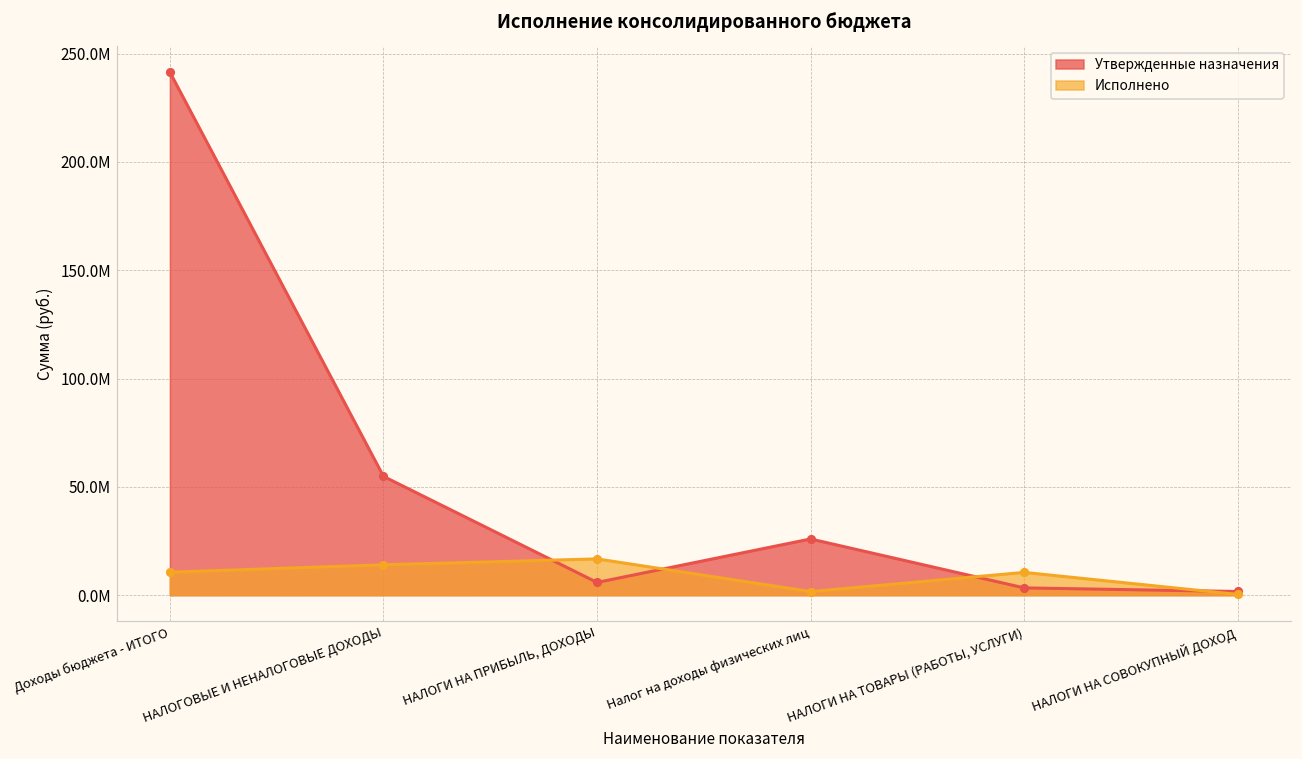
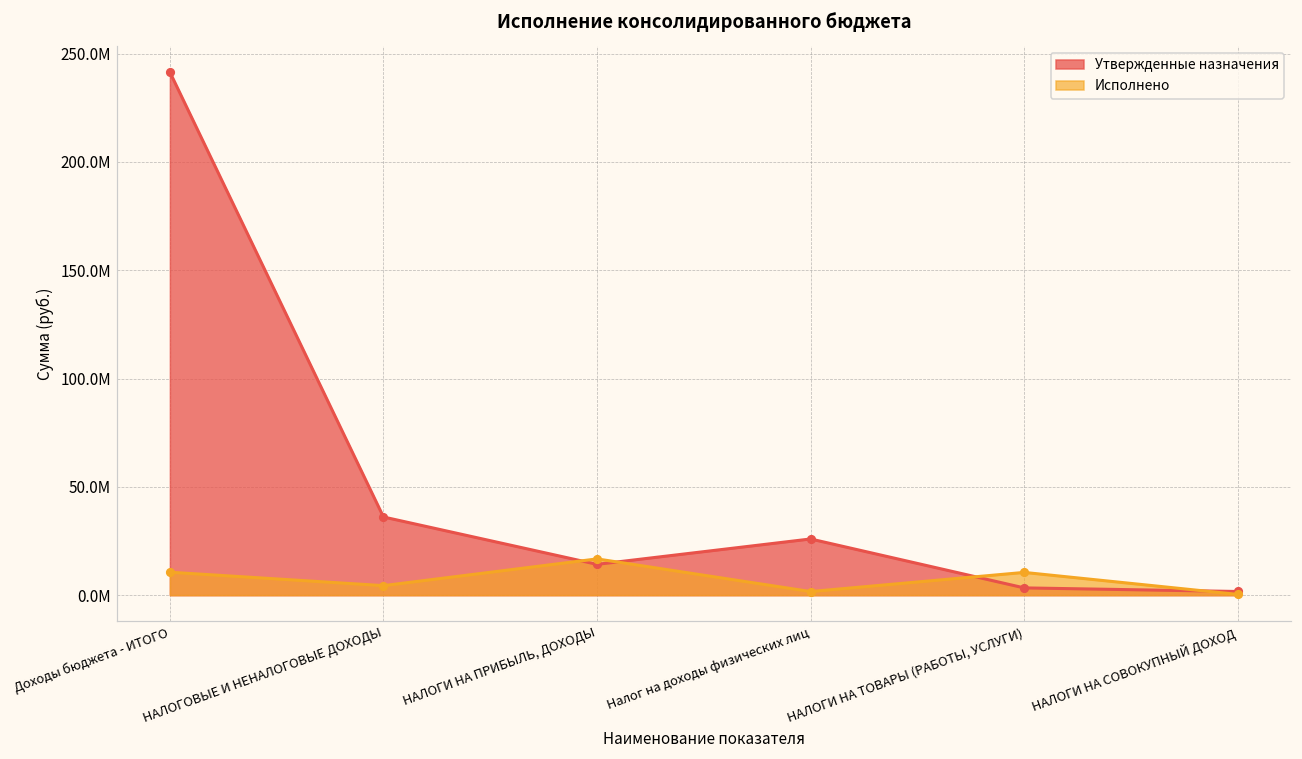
  {
    "Утвержденные назначения": {
      "Доходы бюджета - ИТОГО": 241000000,
-     "НАЛОГОВЫЕ И НЕНАЛОГОВЫЕ ДОХОДЫ": 55000000,
-     "НАЛОГИ НА ПРИБЫЛЬ, ДОХОДЫ": 6000000,
+     "НАЛОГОВЫЕ И НЕНАЛОГОВЫЕ ДОХОДЫ": 36000000,
+     "НАЛОГИ НА ПРИБЫЛЬ, ДОХОДЫ": 14000000,
      "Налог на доходы физических лиц": 26000000,
      "НАЛОГИ НА ТОВАРЫ (РАБОТЫ, УСЛУГИ)": 3000000,
      "НАЛОГИ НА СОВОКУПНЫЙ ДОХОД": 2000000
    },
    "Исполнено": {
      "Доходы бюджета - ИТОГО": 11000000,
-     "НАЛОГОВЫЕ И НЕНАЛОГОВЫЕ ДОХОДЫ": 14000000,
+     "НАЛОГОВЫЕ И НЕНАЛОГОВЫЕ ДОХОДЫ": 4000000,
      "НАЛОГИ НА ПРИБЫЛЬ, ДОХОДЫ": 17000000,
      "Налог на доходы физических лиц": 2000000,
      "НАЛОГИ НА ТОВАРЫ (РАБОТЫ, УСЛУГИ)": 11000000,
      "НАЛОГИ НА СОВОКУПНЫЙ ДОХОД": 0
    }
  }
